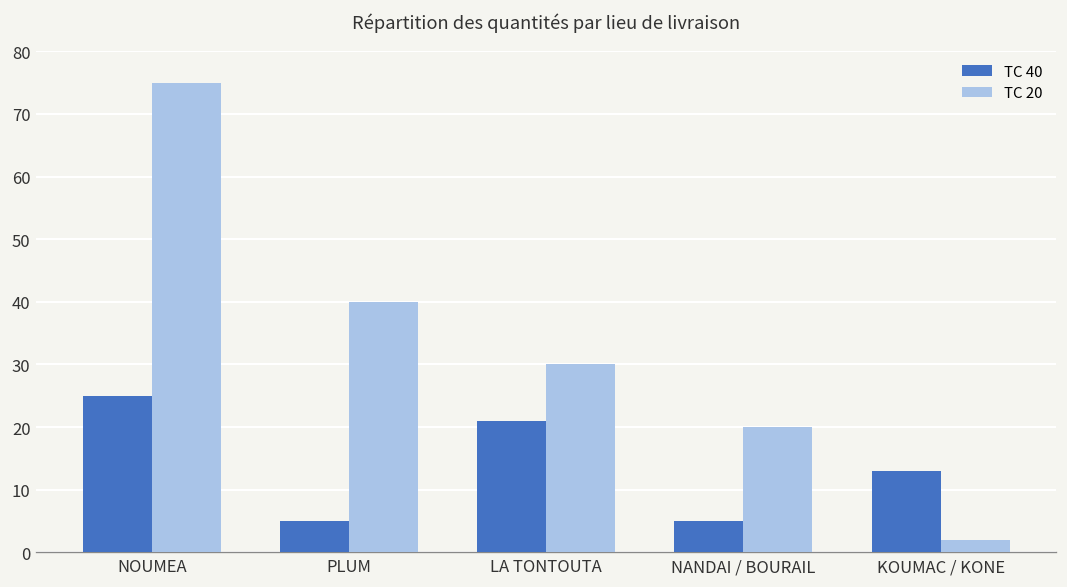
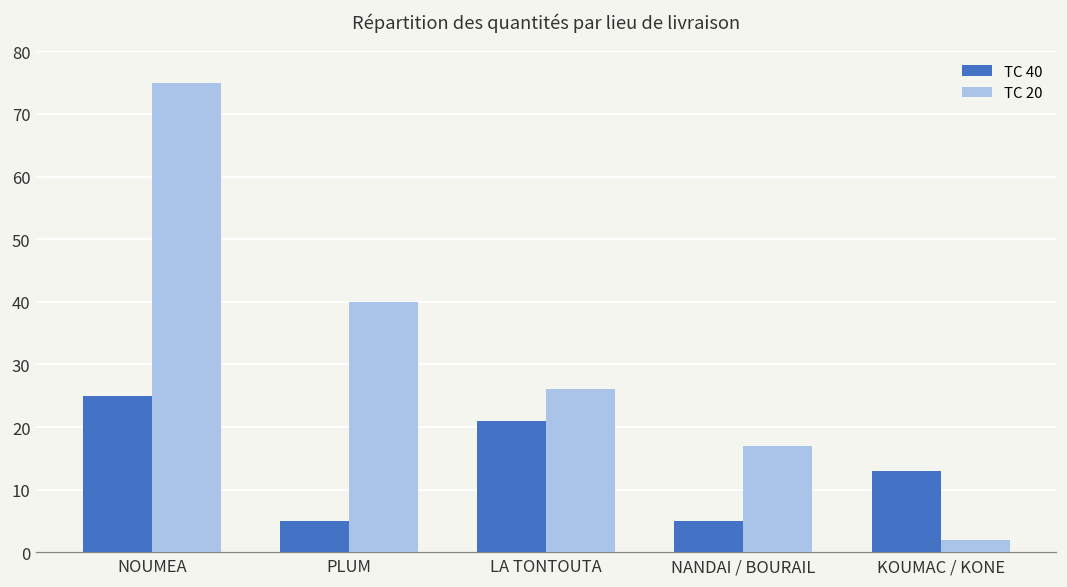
  {
    "TC 40": {
      "NOUMEA": 25,
      "PLUM": 5,
      "LA TONTOUTA": 21,
      "NANDAI / BOURAIL": 5,
      "KOUMAC / KONE": 13
    },
    "TC 20": {
      "NOUMEA": 75,
      "PLUM": 40,
-     "LA TONTOUTA": 30,
-     "NANDAI / BOURAIL": 20,
+     "LA TONTOUTA": 26,
+     "NANDAI / BOURAIL": 17,
      "KOUMAC / KONE": 2
    }
  }
